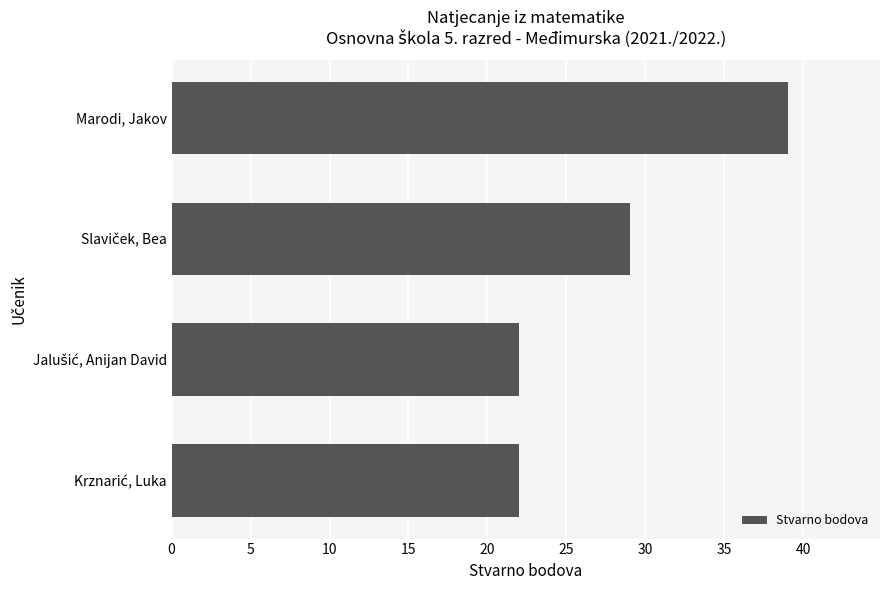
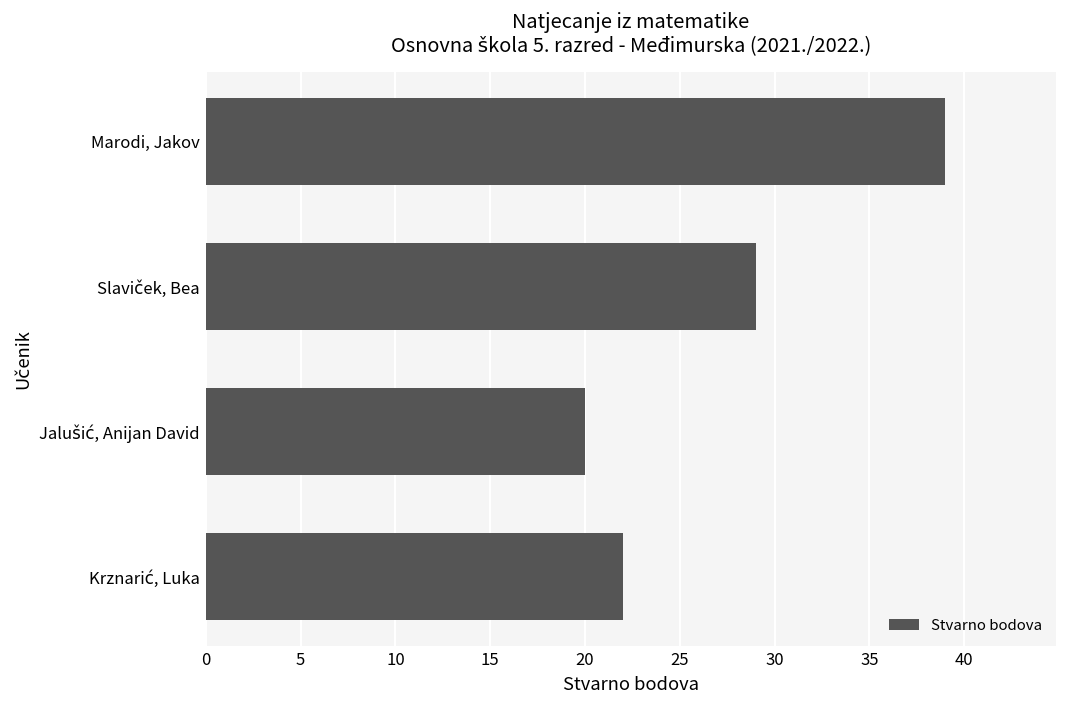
  {
    "Marodi, Jakov": 39,
    "Slaviček, Bea": 29,
-   "Jalušić, Anijan David": 22,
+   "Jalušić, Anijan David": 20,
    "Krznarić, Luka": 22
  }
